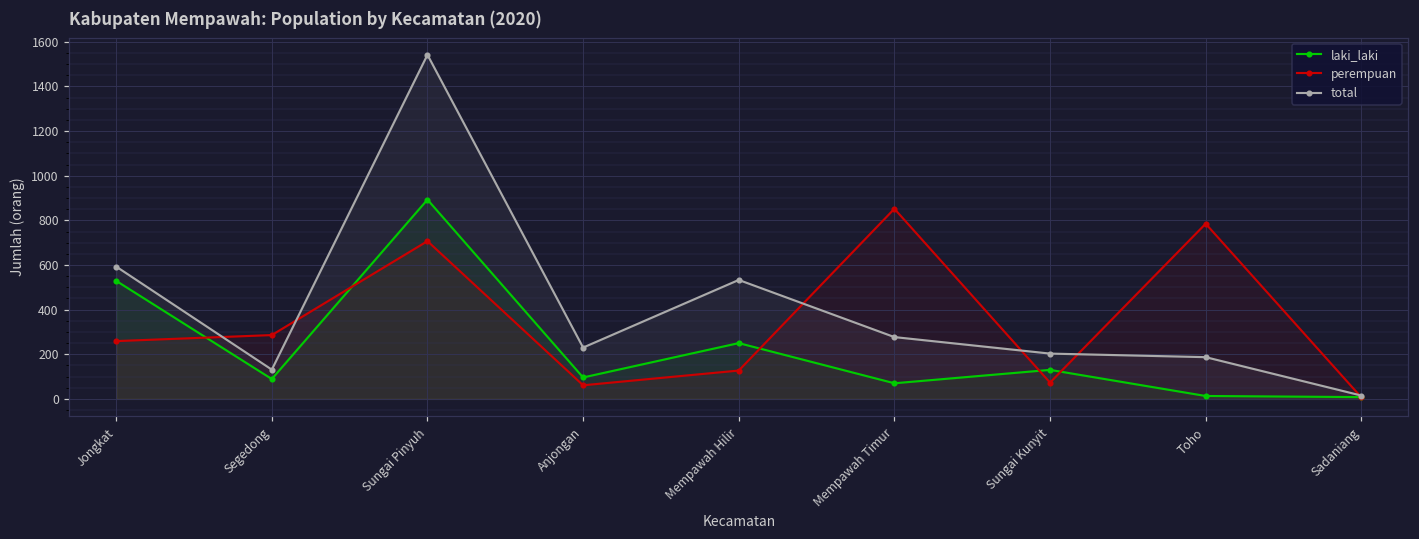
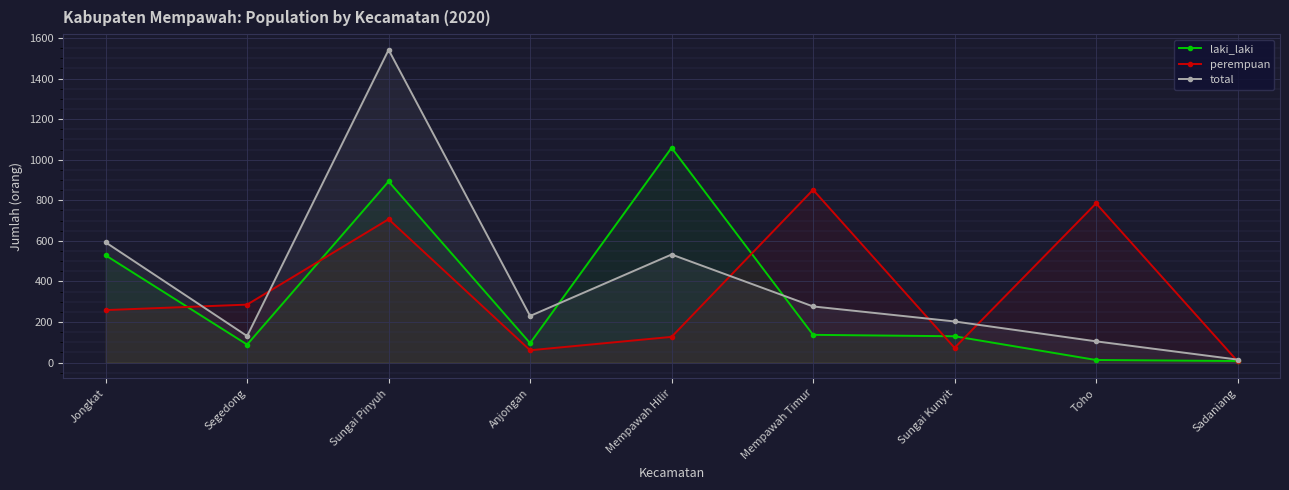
  {
    "laki_laki": {
      "Jongkat": 530,
      "Segedong": 90,
      "Sungai Pinyuh": 890,
      "Anjongan": 100,
-     "Mempawah Hilir": 250,
-     "Mempawah Timur": 70,
+     "Mempawah Hilir": 1060,
+     "Mempawah Timur": 140,
      "Sungai Kunyit": 130,
      "Toho": 10
    },
    "perempuan": {
      "Jongkat": 260,
      "Segedong": 290,
      "Sungai Pinyuh": 710,
      "Anjongan": 60,
      "Mempawah Hilir": 130,
      "Mempawah Timur": 850,
      "Sungai Kunyit": 70,
      "Toho": 790
    },
    "total": {
      "Jongkat": 590,
      "Segedong": 130,
      "Sungai Pinyuh": 1540,
      "Anjongan": 230,
      "Mempawah Hilir": 530,
      "Mempawah Timur": 280,
      "Sungai Kunyit": 200,
-     "Toho": 190
+     "Toho": 110
    }
  }
